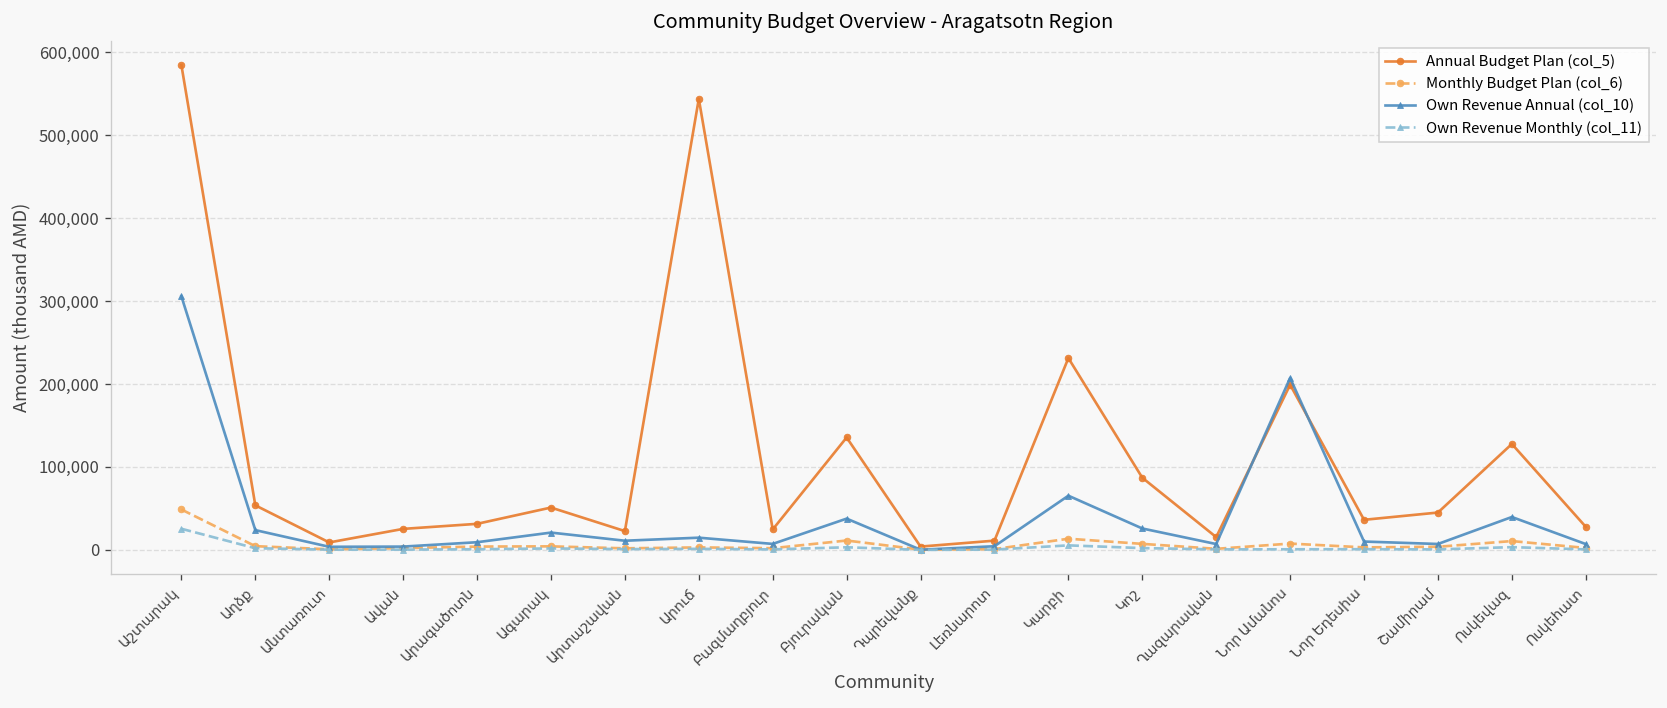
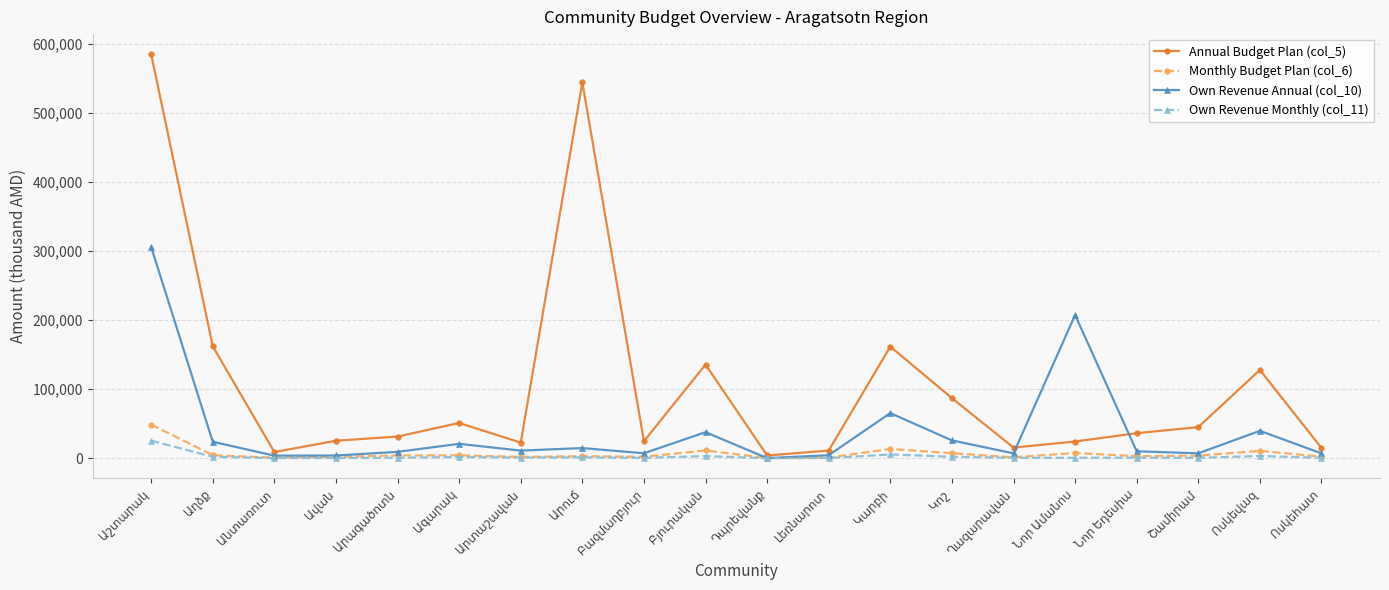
  {
    "Annual Budget Plan (col_5)": {
      "Աշտարակ": "580,000",
-     "Աղձք": "50,000",
+     "Աղձք": "160,000",
      "Անտառուտ": "10,000",
      "Ավան": "30,000",
      "Արագածոտն": "30,000",
      "Ագարակ": "50,000",
      "Արտաշավան": "20,000",
      "Արուճ": "540,000",
      "Բազմաղբյուր": "20,000",
      "Բյուրական": "140,000",
      "Լեռնարոտ": "10,000",
-     "Կարբի": "230,000",
+     "Կարբի": "160,000",
      "Կոշ": "90,000",
      "Ղազարավան": "20,000",
-     "Նոր Ամանոս": "200,000",
+     "Նոր Ամանոս": "20,000",
      "Նոր Եդեսիա": "40,000",
      "Շամիրամ": "50,000",
      "Ոսկեվազ": "130,000",
-     "Ոսկեհատ": "30,000"
+     "Ոսկեհատ": "10,000"
    },
    "Monthly Budget Plan (col_6)": {
      "Աշտարակ": "50,000",
      "Բյուրական": "10,000",
      "Կարբի": "10,000",
      "Կոշ": "10,000",
      "Նոր Ամանոս": "10,000",
      "Ոսկեվազ": "10,000"
    },
    "Own Revenue Annual (col_10)": {
      "Աշտարակ": "310,000",
      "Աղձք": "20,000",
      "Արագածոտն": "10,000",
      "Ագարակ": "20,000",
      "Արտաշավան": "10,000",
      "Արուճ": "10,000",
      "Բազմաղբյուր": "10,000",
      "Բյուրական": "40,000",
      "Կարբի": "70,000",
      "Կոշ": "30,000",
      "Ղազարավան": "10,000",
      "Նոր Ամանոս": "210,000",
      "Նոր Եդեսիա": "10,000",
      "Ոսկեվազ": "40,000",
      "Ոսկեհատ": "10,000"
    },
    "Own Revenue Monthly (col_11)": {
      "Աշտարակ": "30,000",
      "Բյուրական": "0",
      "Կարբի": "10,000",
      "Կոշ": "0",
      "Նոր Ամանոս": "0",
      "Ոսկեվազ": "0"
    }
  }
